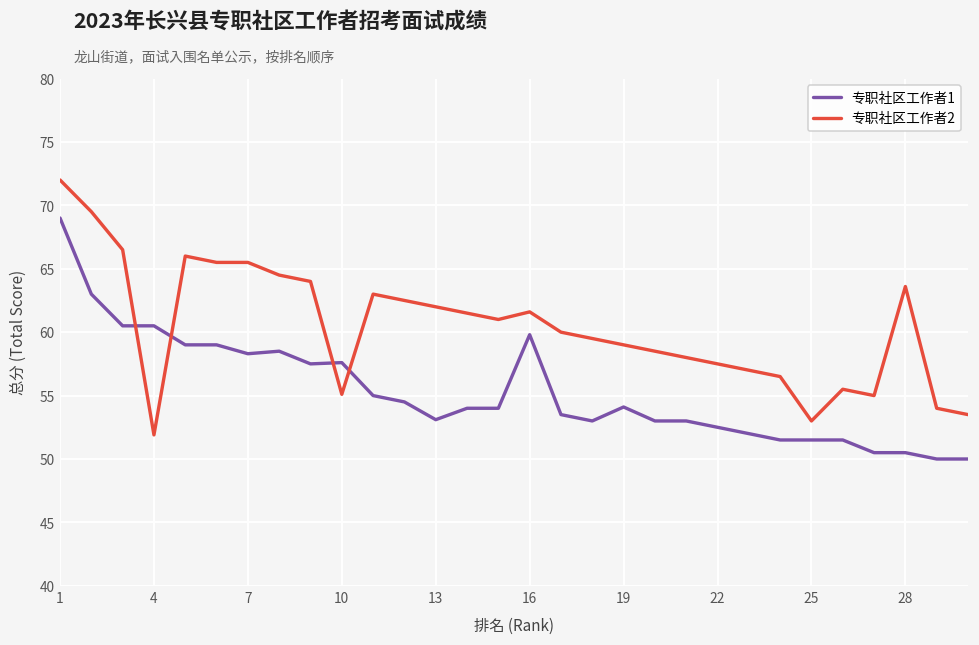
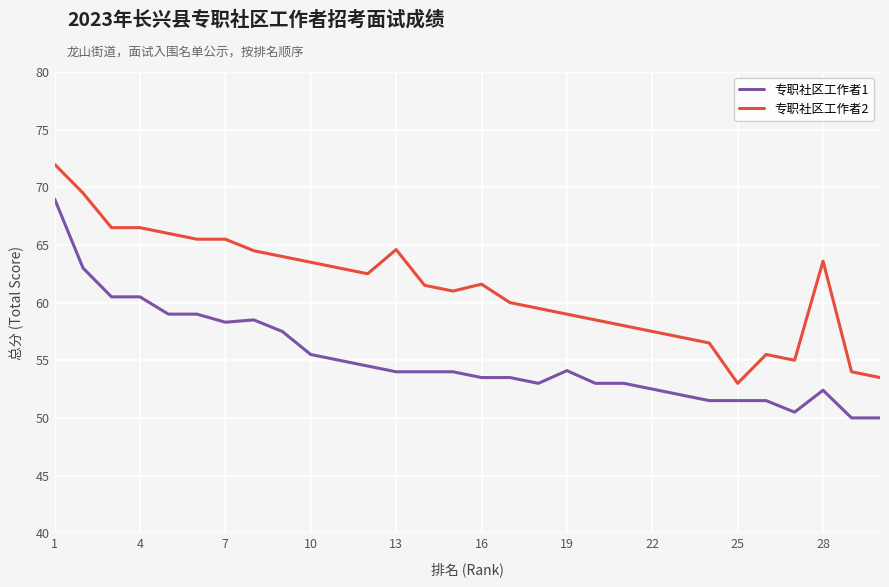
  {
    "专职社区工作者1": {
      "1": 69.0,
      "4": 60.5,
      "7": 58.3,
-     "10": 57.6,
-     "13": 53.1,
-     "16": 59.8,
+     "10": 55.5,
+     "13": 54.0,
+     "16": 53.5,
      "19": 54.1,
      "22": 52.5,
      "25": 51.5,
-     "28": 50.5
+     "28": 52.4
    },
    "专职社区工作者2": {
      "1": 72.0,
-     "4": 51.9,
+     "4": 66.5,
      "7": 65.5,
-     "10": 55.1,
-     "13": 62.0,
+     "10": 63.5,
+     "13": 64.6,
      "16": 61.6,
      "19": 59.0,
      "22": 57.5,
      "25": 53.0,
      "28": 63.6
    }
  }
